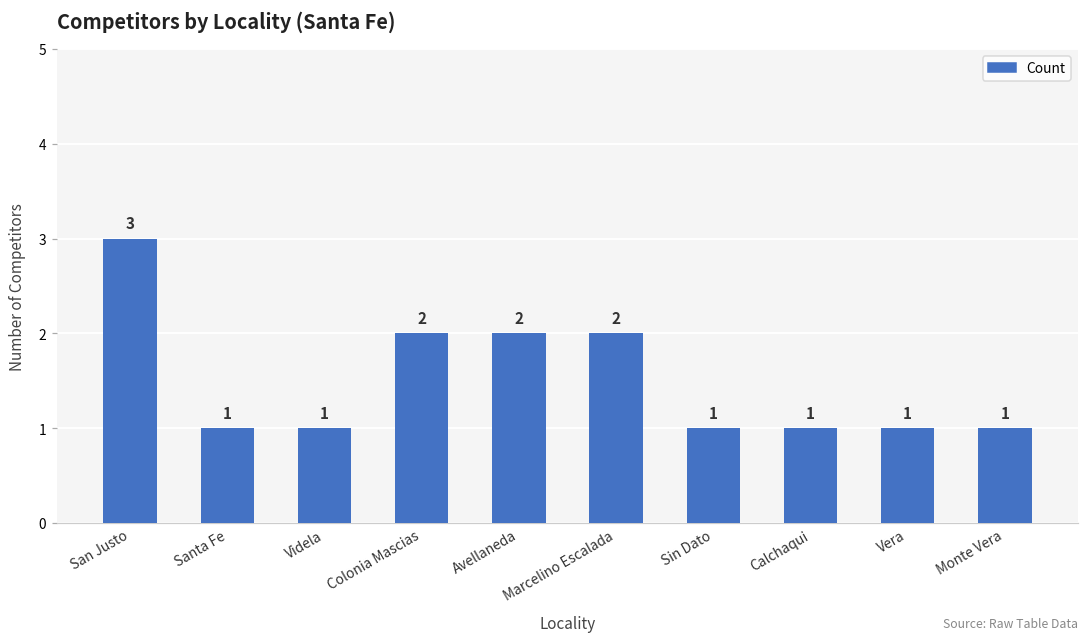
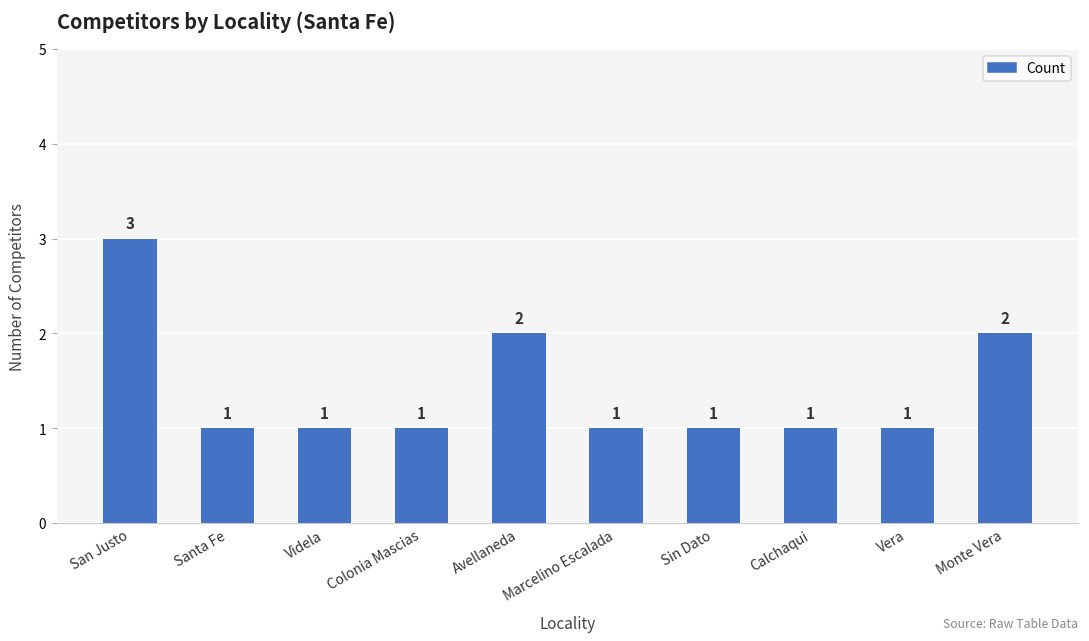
  {
    "San Justo": 3,
    "Santa Fe": 1,
    "Videla": 1,
-   "Colonia Mascias": 2,
+   "Colonia Mascias": 1,
    "Avellaneda": 2,
-   "Marcelino Escalada": 2,
+   "Marcelino Escalada": 1,
    "Sin Dato": 1,
    "Calchaqui": 1,
    "Vera": 1,
-   "Monte Vera": 1
+   "Monte Vera": 2
  }
